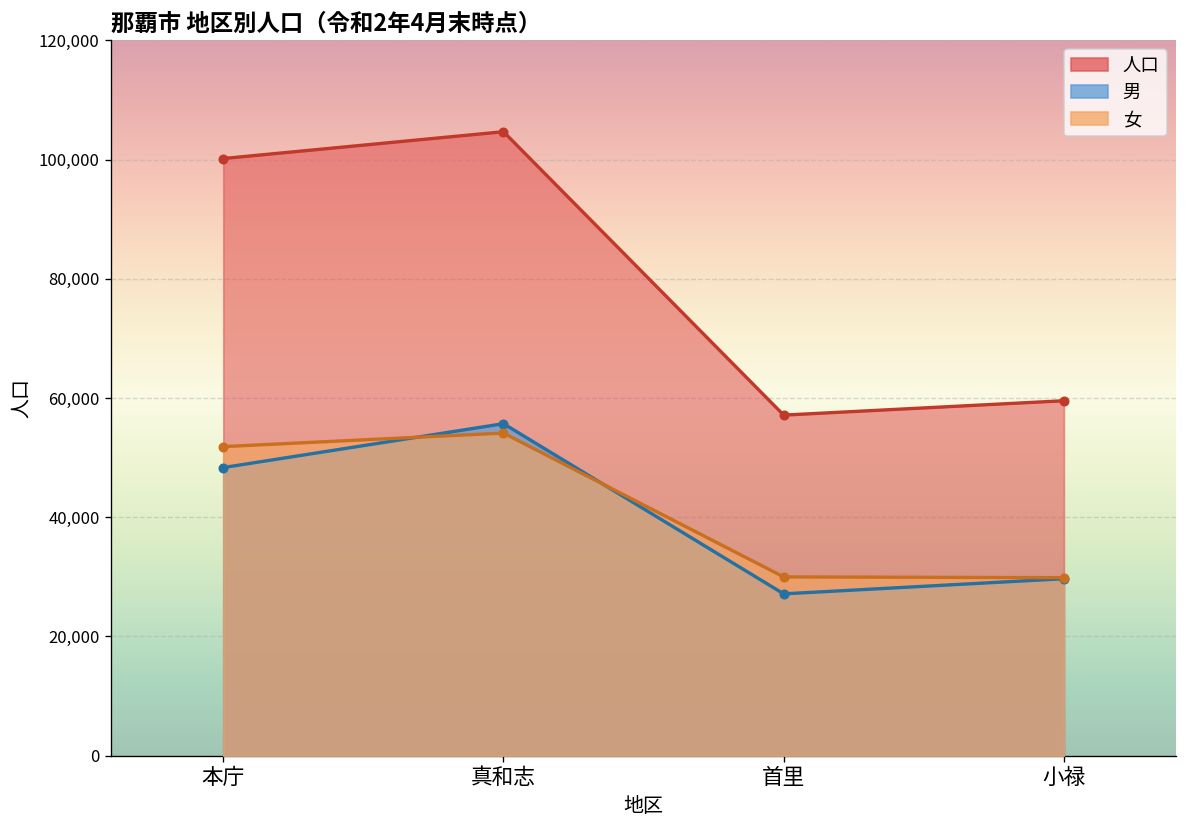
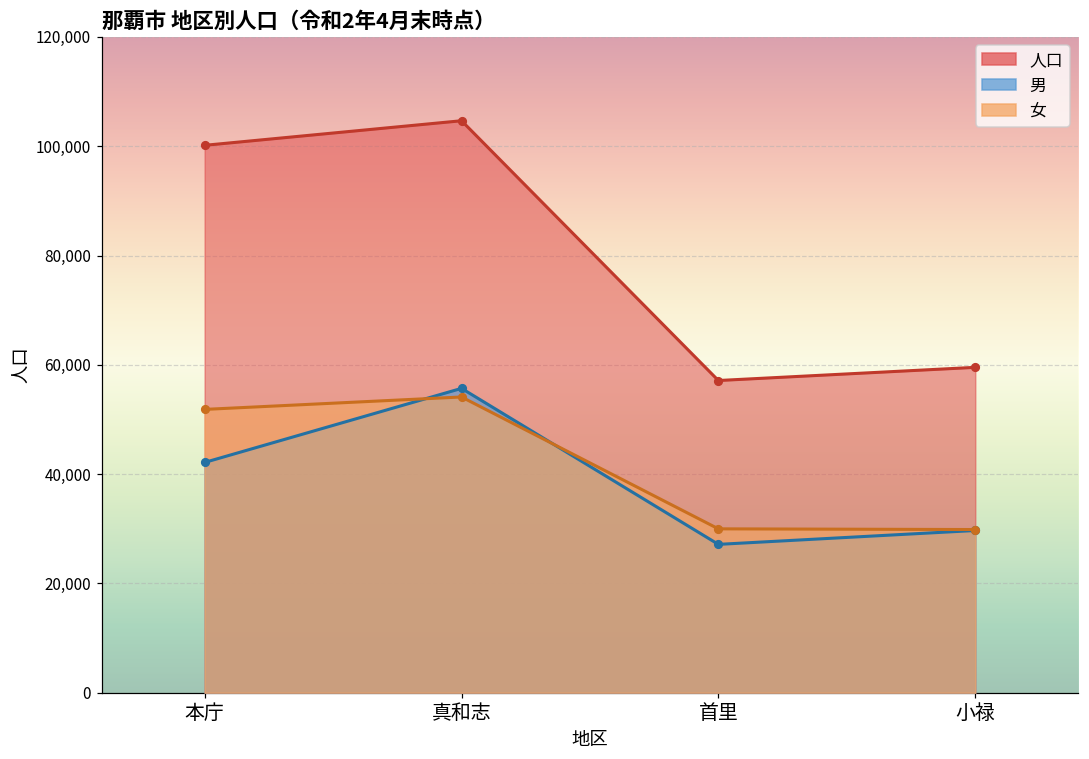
  {
    "男": {
-     "本庁": "48,000",
+     "本庁": "42,000",
      "真和志": "56,000",
      "首里": "27,000"
    }
  }
